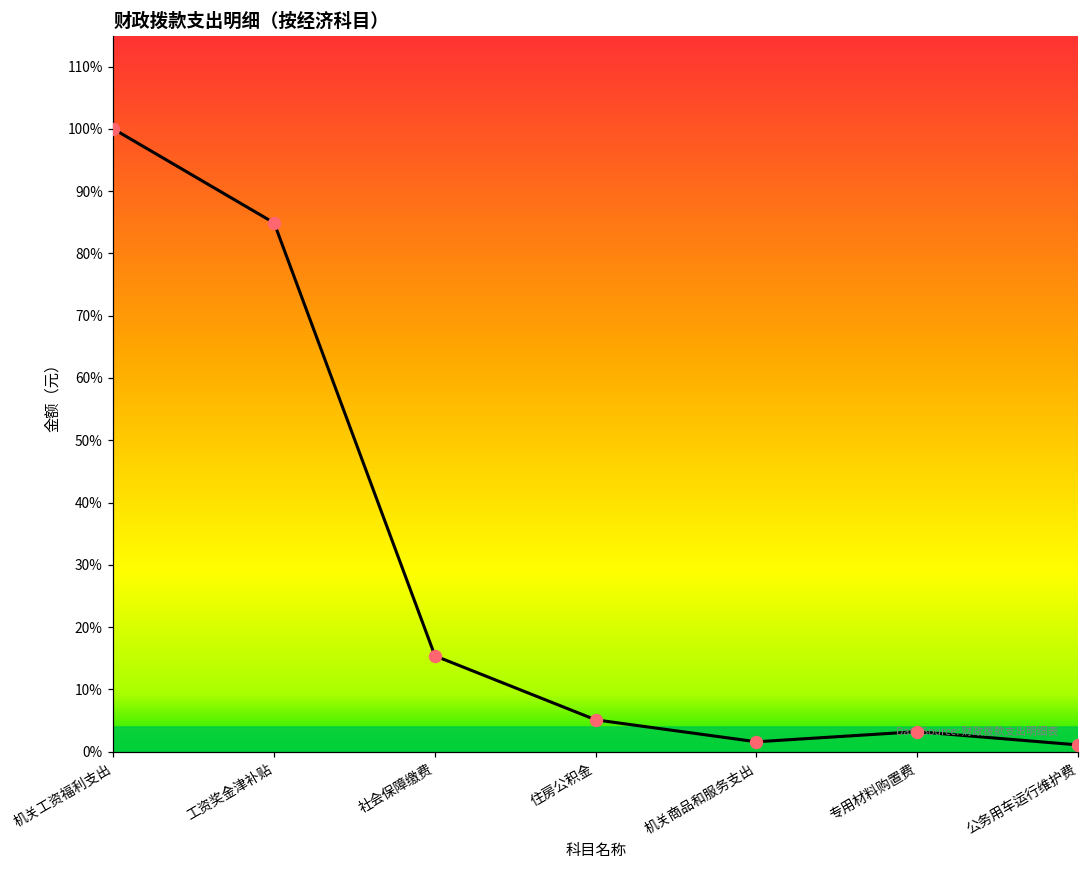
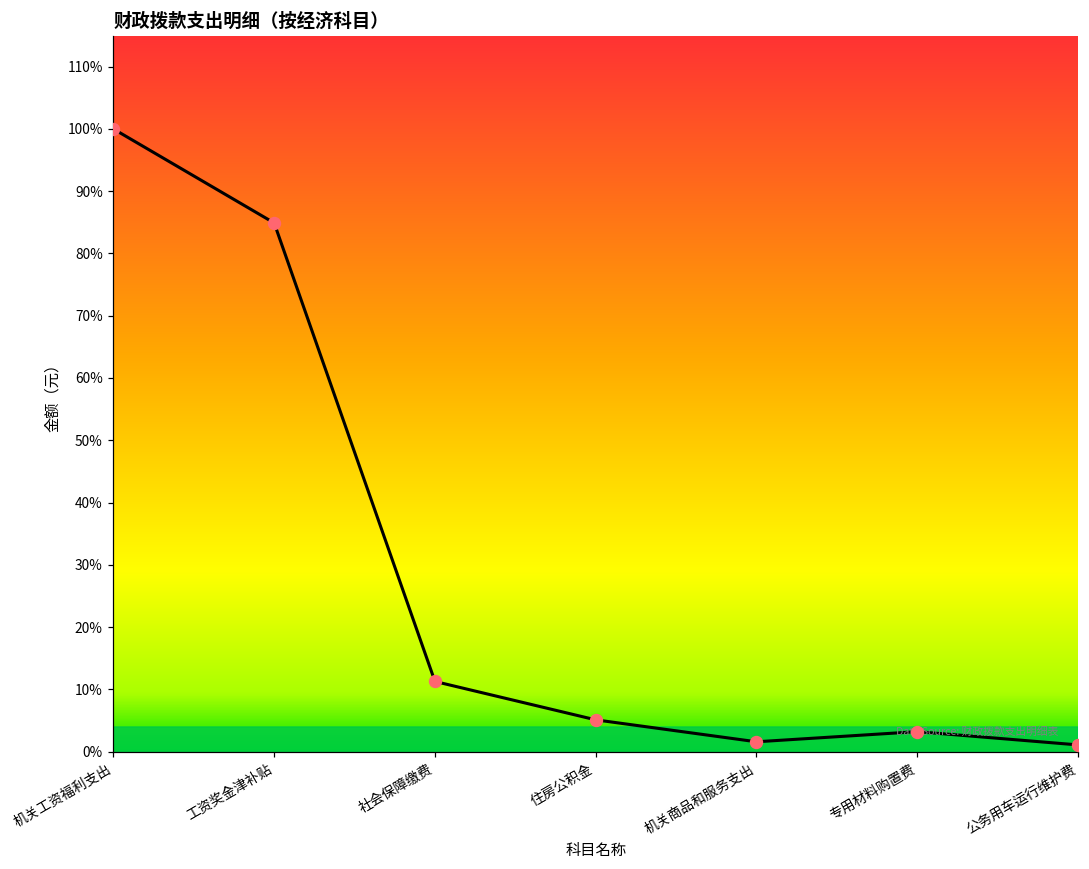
  {
    "机关工资福利支出": "100%",
    "工资奖金津补贴": "85%",
-   "社会保障缴费": "15%",
+   "社会保障缴费": "11%",
    "住房公积金": "5%"
  }
